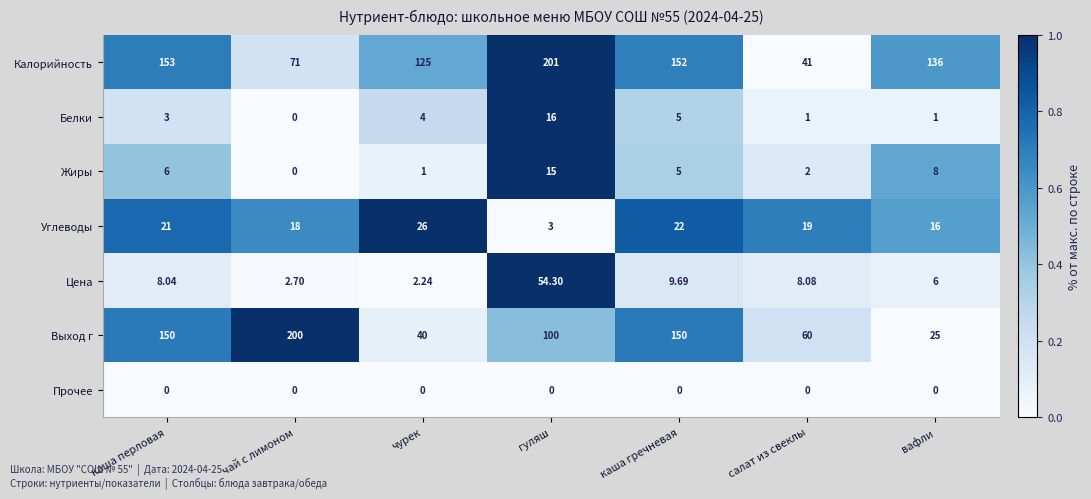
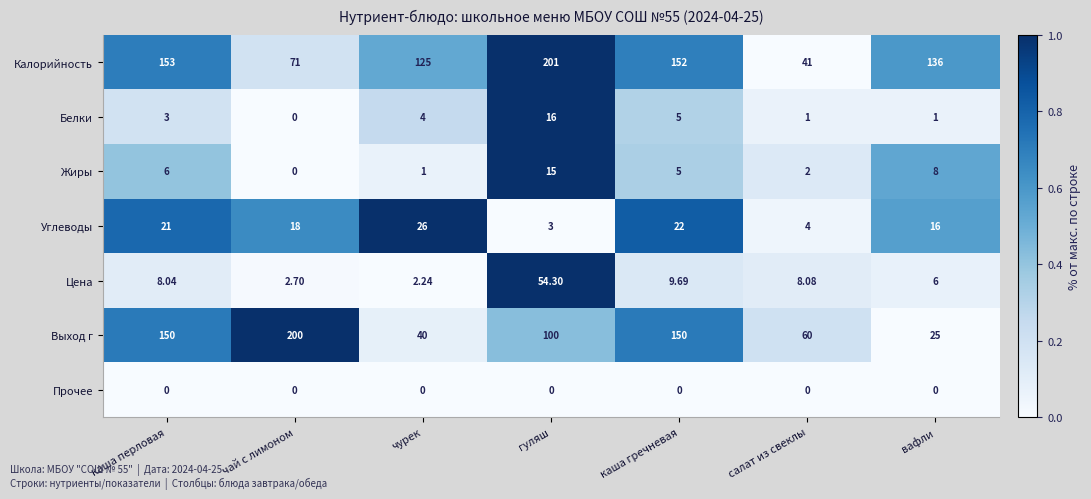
  {
    "Калорийность": {
      "каша перловая": 153,
      "чай с лимоном": 71,
      "чурек": 125,
      "гуляш": 201,
      "каша гречневая": 152,
      "салат из свеклы": 41,
      "вафли": 136
    },
    "Белки": {
      "каша перловая": 3,
      "чай с лимоном": 0,
      "чурек": 4,
      "гуляш": 16,
      "каша гречневая": 5,
      "салат из свеклы": 1,
      "вафли": 1
    },
    "Жиры": {
      "каша перловая": 6,
      "чай с лимоном": 0,
      "чурек": 1,
      "гуляш": 15,
      "каша гречневая": 5,
      "салат из свеклы": 2,
      "вафли": 8
    },
    "Углеводы": {
      "каша перловая": 21,
      "чай с лимоном": 18,
      "чурек": 26,
      "гуляш": 3,
      "каша гречневая": 22,
-     "салат из свеклы": 19,
+     "салат из свеклы": 4,
      "вафли": 16
    },
    "Цена": {
      "каша перловая": 8.04,
      "чай с лимоном": 2.70,
      "чурек": 2.24,
      "гуляш": 54.30,
      "каша гречневая": 9.69,
      "салат из свеклы": 8.08,
      "вафли": 6
    },
    "Выход г": {
      "каша перловая": 150,
      "чай с лимоном": 200,
      "чурек": 40,
      "гуляш": 100,
      "каша гречневая": 150,
      "салат из свеклы": 60,
      "вафли": 25
    },
    "Прочее": {
      "каша перловая": 0,
      "чай с лимоном": 0,
      "чурек": 0,
      "гуляш": 0,
      "каша гречневая": 0,
      "салат из свеклы": 0,
      "вафли": 0
    }
  }
